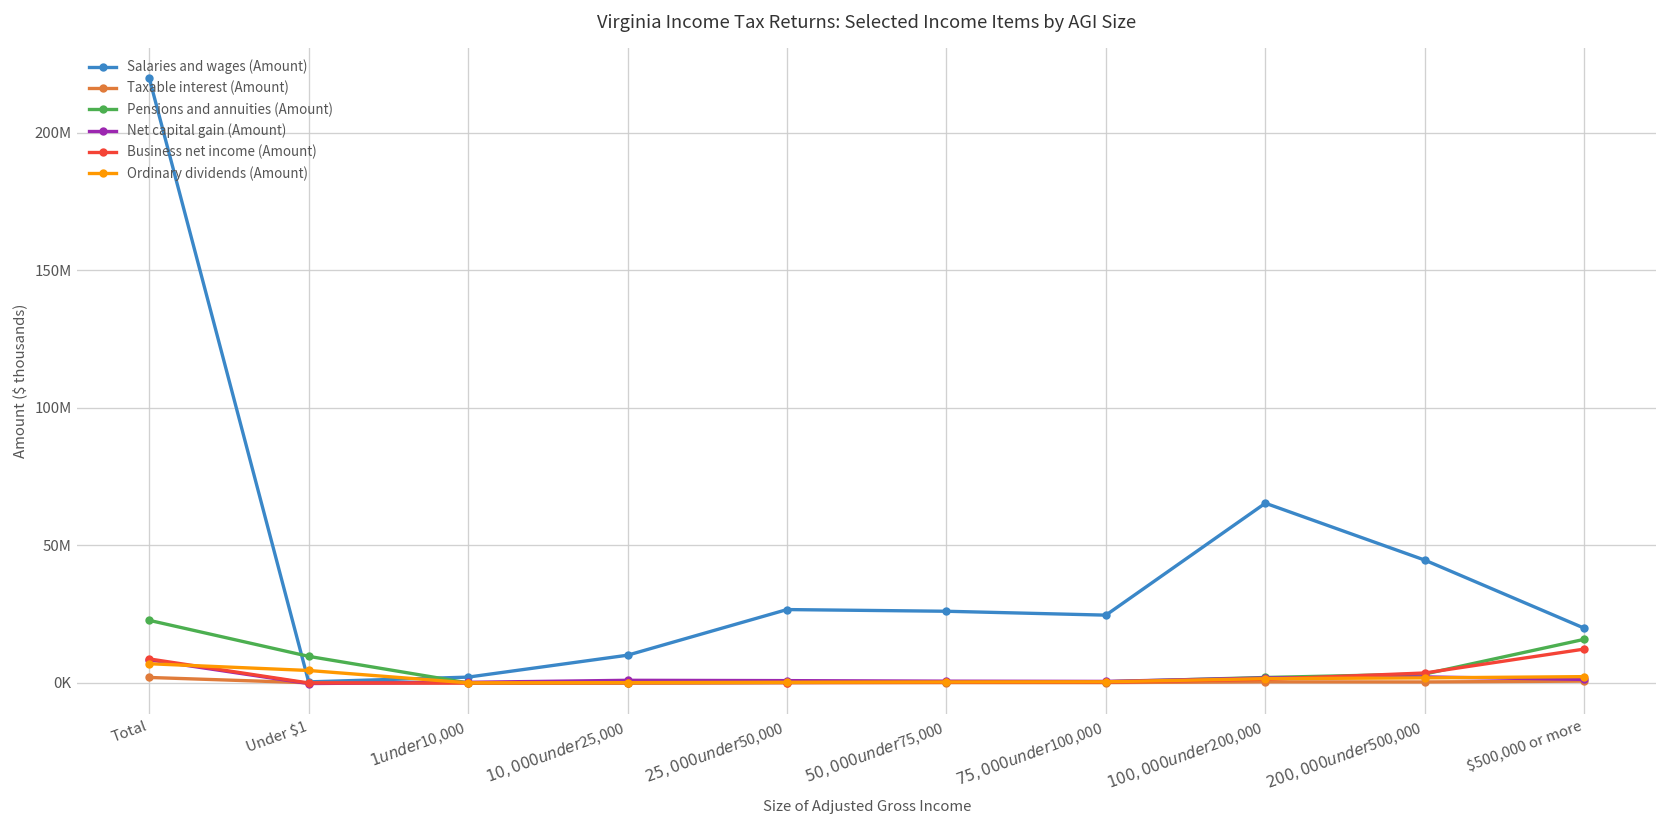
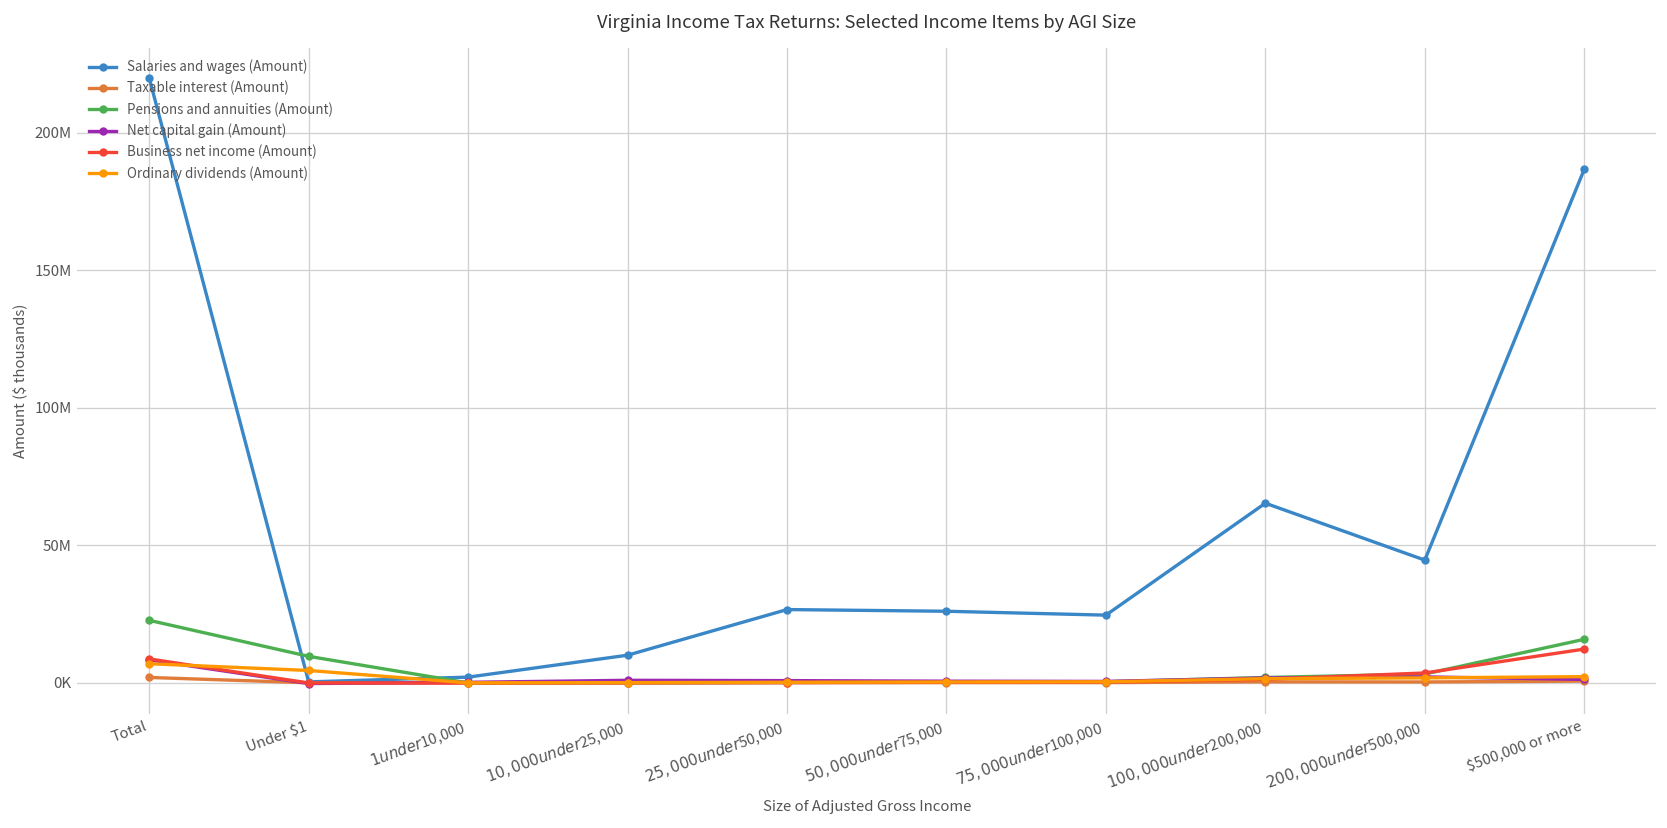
  {
    "Salaries and wages (Amount)": {
      "Total": 220000000,
-     "$500,000 or more": 20000000
+     "$500,000 or more": 187000000
    },
    "Pensions and annuities (Amount)": {
      "Total": 23000000,
      "Under $1": 10000000,
      "$500,000 or more": 16000000
    },
    "Ordinary dividends (Amount)": {
      "Total": 7000000,
      "Under $1": 5000000
    }
  }
